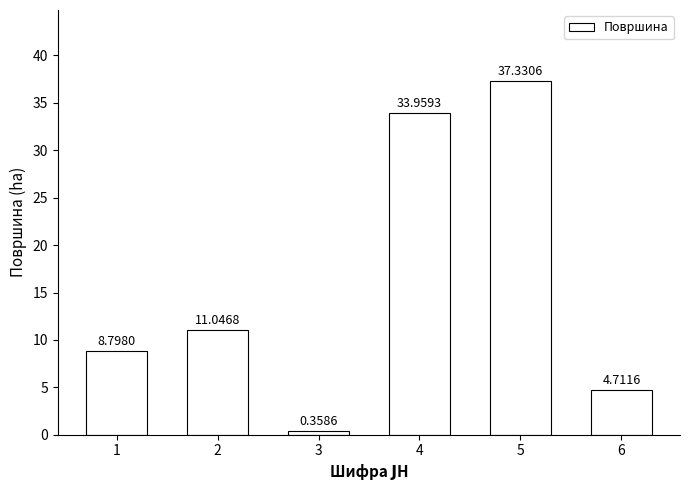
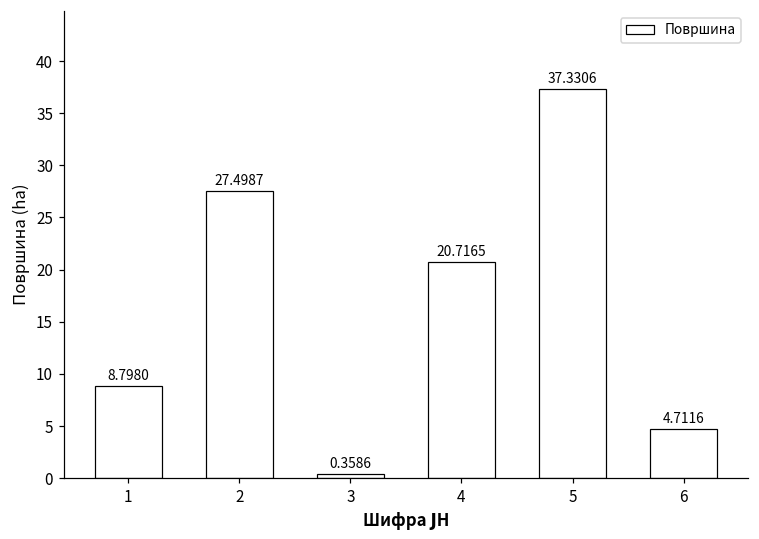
  {
    "1": 8.7980,
-   "2": 11.0468,
+   "2": 27.4987,
    "3": 0.3586,
-   "4": 33.9593,
+   "4": 20.7165,
    "5": 37.3306,
    "6": 4.7116
  }
